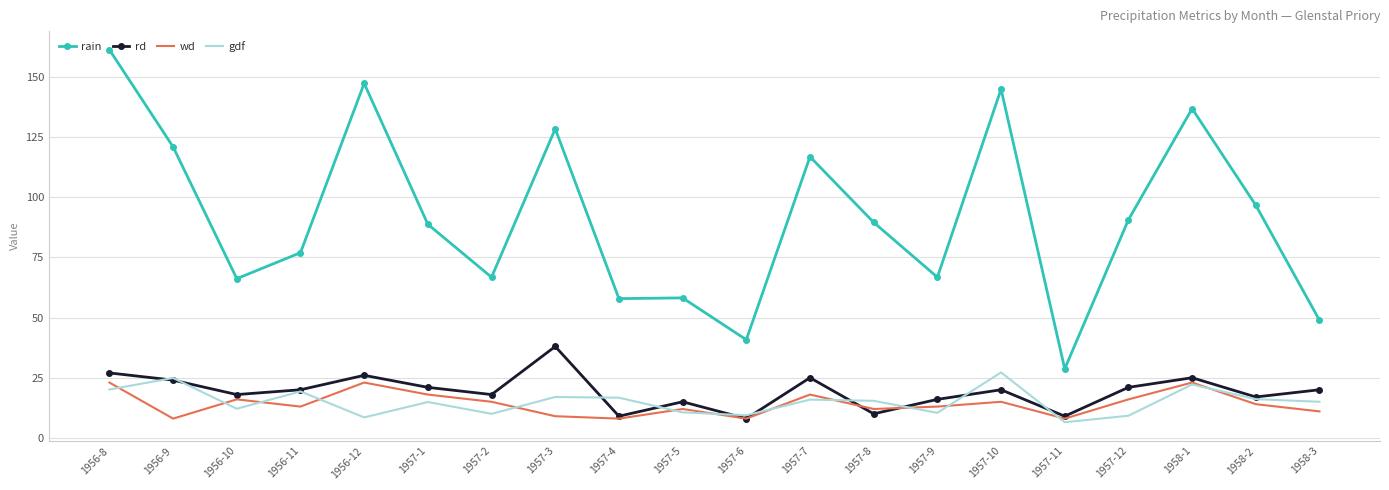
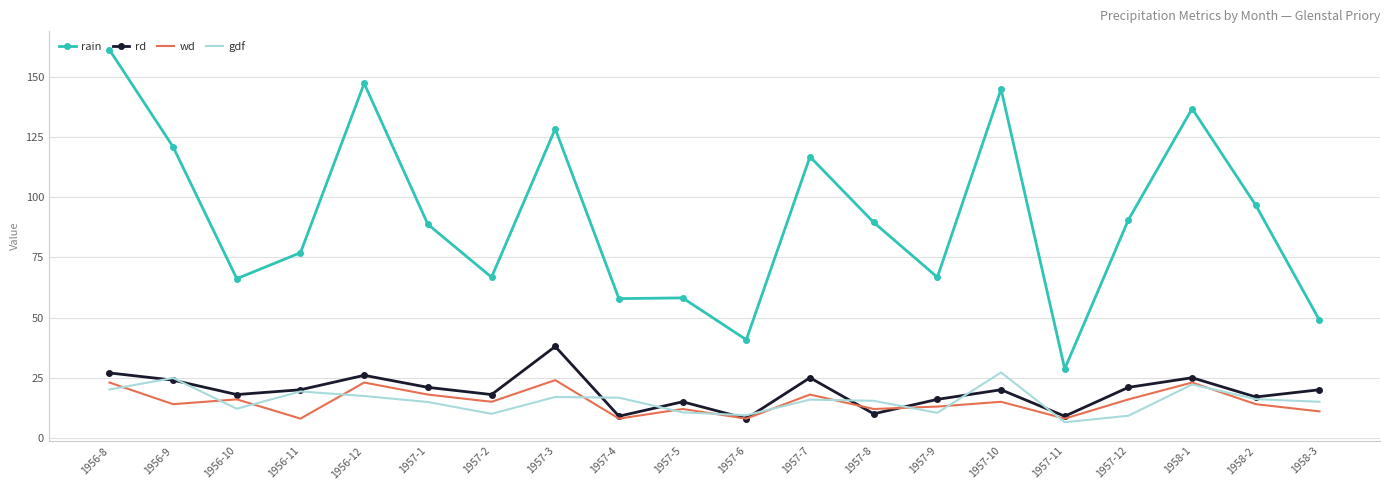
  {
    "rain": {
      "1956-8": 161,
      "1956-9": 121,
      "1956-10": 66,
      "1956-11": 77,
      "1956-12": 147,
      "1957-1": 89,
      "1957-2": 67,
      "1957-3": 129,
      "1957-4": 58,
      "1957-5": 58,
      "1957-6": 41,
      "1957-7": 117,
      "1957-8": 90,
      "1957-9": 67,
      "1957-10": 145,
      "1957-11": 29,
      "1957-12": 91,
      "1958-1": 137,
      "1958-2": 97,
      "1958-3": 49
    },
    "rd": {
      "1956-8": 27,
      "1956-10": 18,
      "1956-12": 26,
      "1957-1": 21,
      "1957-2": 18,
      "1957-3": 38,
      "1957-5": 15,
      "1957-7": 25,
      "1957-8": 10,
      "1957-9": 16,
      "1957-10": 20,
      "1957-12": 21,
      "1958-1": 25,
      "1958-3": 20
    },
    "wd": {
      "1956-8": 23,
-     "1956-9": 8,
+     "1956-9": 14,
      "1956-10": 16,
-     "1956-11": 13,
+     "1956-11": 8,
      "1956-12": 23,
      "1957-1": 18,
      "1957-2": 15,
-     "1957-3": 9,
+     "1957-3": 24,
      "1957-5": 12,
      "1957-7": 18,
      "1957-8": 12,
      "1957-9": 13,
      "1957-10": 15,
      "1957-12": 16,
      "1958-2": 14,
      "1958-3": 11
    },
    "gdf": {
      "1956-8": 20,
      "1956-10": 12,
-     "1956-12": 9,
+     "1956-12": 17,
      "1957-1": 15,
      "1957-2": 10,
      "1957-3": 17,
      "1957-4": 17,
      "1957-5": 11,
      "1957-6": 9,
      "1957-7": 16,
      "1957-8": 15,
      "1957-9": 10,
      "1957-10": 27,
      "1957-11": 7,
      "1957-12": 9,
      "1958-3": 15
    }
  }
